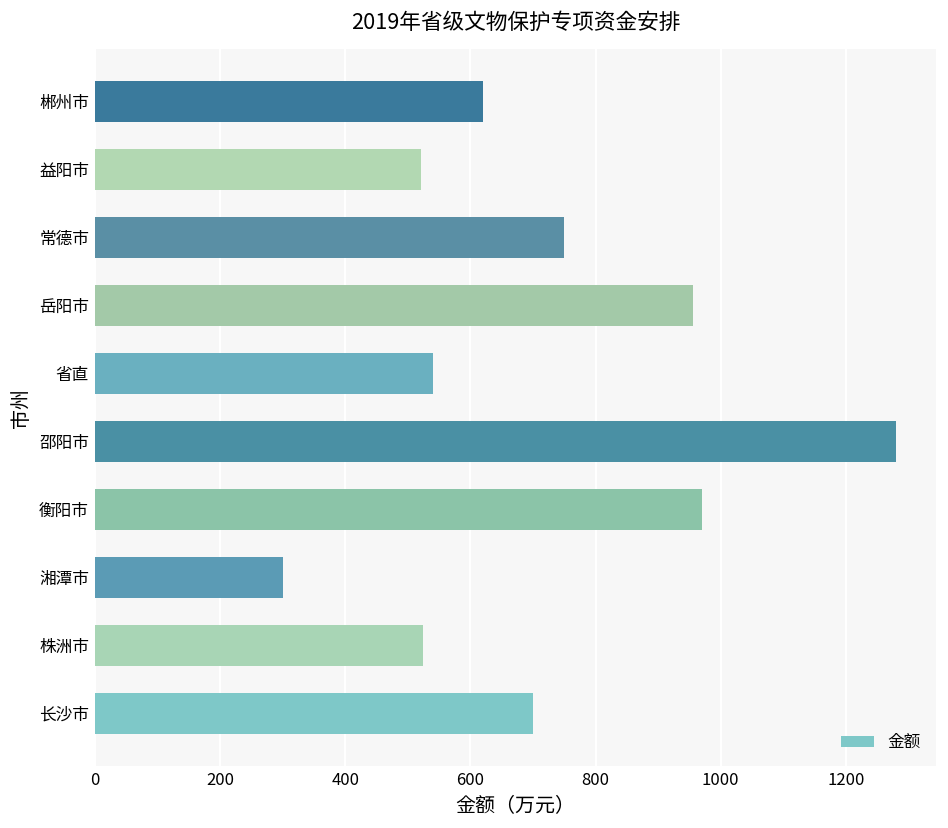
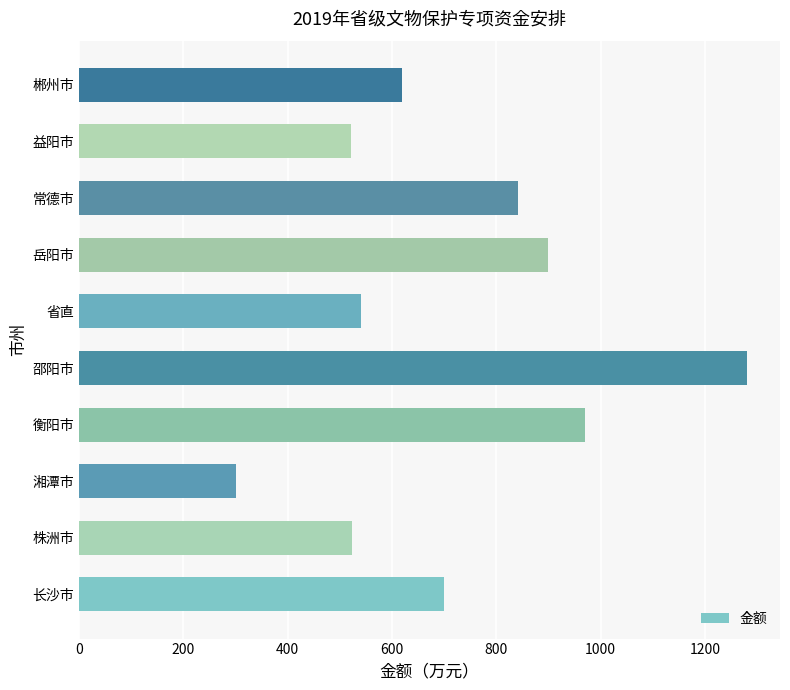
  {
    "郴州市": 620,
    "益阳市": 520,
-   "常德市": 750,
-   "岳阳市": 960,
+   "常德市": 840,
+   "岳阳市": 900,
    "省直": 540,
    "邵阳市": 1280,
    "衡阳市": 970,
    "湘潭市": 300,
    "株洲市": 520,
    "长沙市": 700
  }
